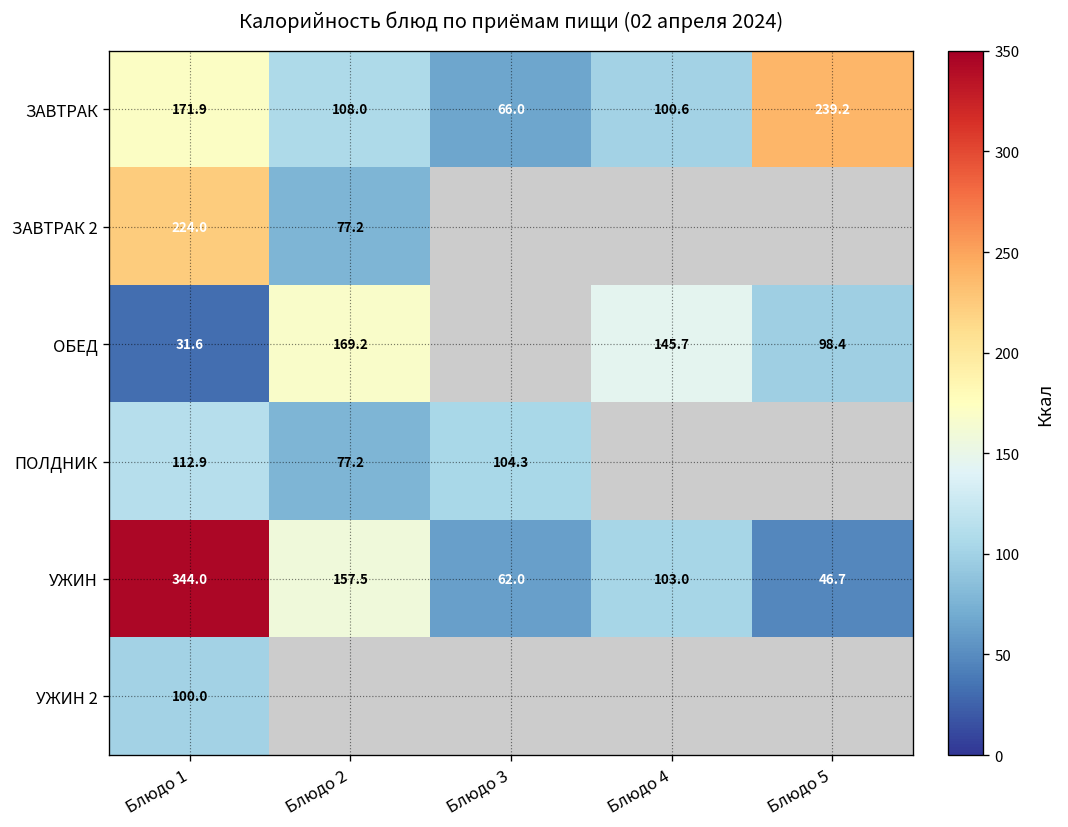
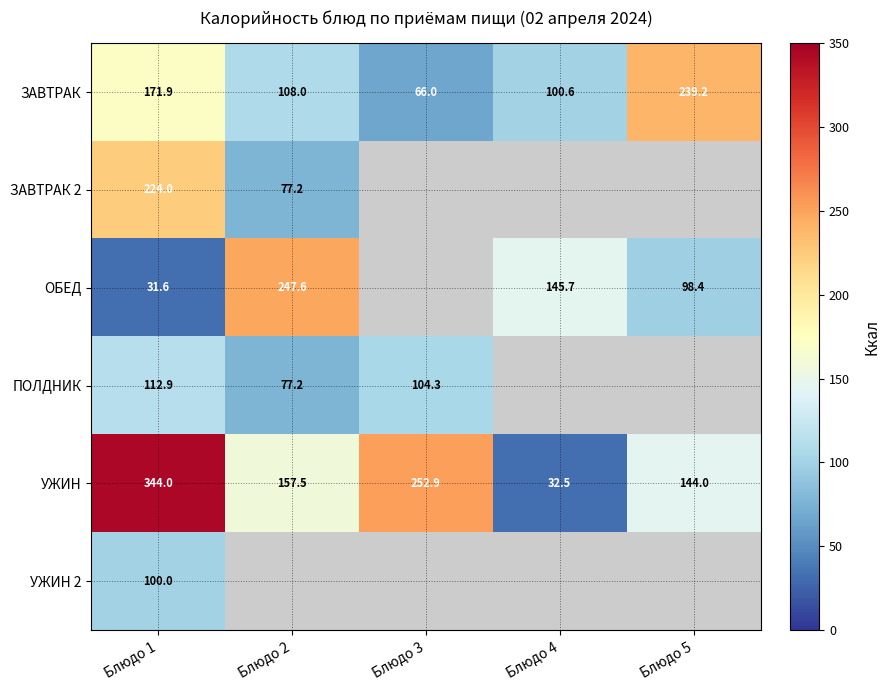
  {
    "ЗАВТРАК": {
      "Блюдо 1": 171.9,
      "Блюдо 2": 108.0,
      "Блюдо 3": 66.0,
      "Блюдо 4": 100.6,
      "Блюдо 5": 239.2
    },
    "ЗАВТРАК 2": {
      "Блюдо 1": 224.0,
      "Блюдо 2": 77.2
    },
    "ОБЕД": {
      "Блюдо 1": 31.6,
-     "Блюдо 2": 169.2,
+     "Блюдо 2": 247.6,
      "Блюдо 4": 145.7,
      "Блюдо 5": 98.4
    },
    "ПОЛДНИК": {
      "Блюдо 1": 112.9,
      "Блюдо 2": 77.2,
      "Блюдо 3": 104.3
    },
    "УЖИН": {
      "Блюдо 1": 344.0,
      "Блюдо 2": 157.5,
-     "Блюдо 3": 62.0,
-     "Блюдо 4": 103.0,
-     "Блюдо 5": 46.7
+     "Блюдо 3": 252.9,
+     "Блюдо 4": 32.5,
+     "Блюдо 5": 144.0
    },
    "УЖИН 2": {
      "Блюдо 1": 100.0
    }
  }
